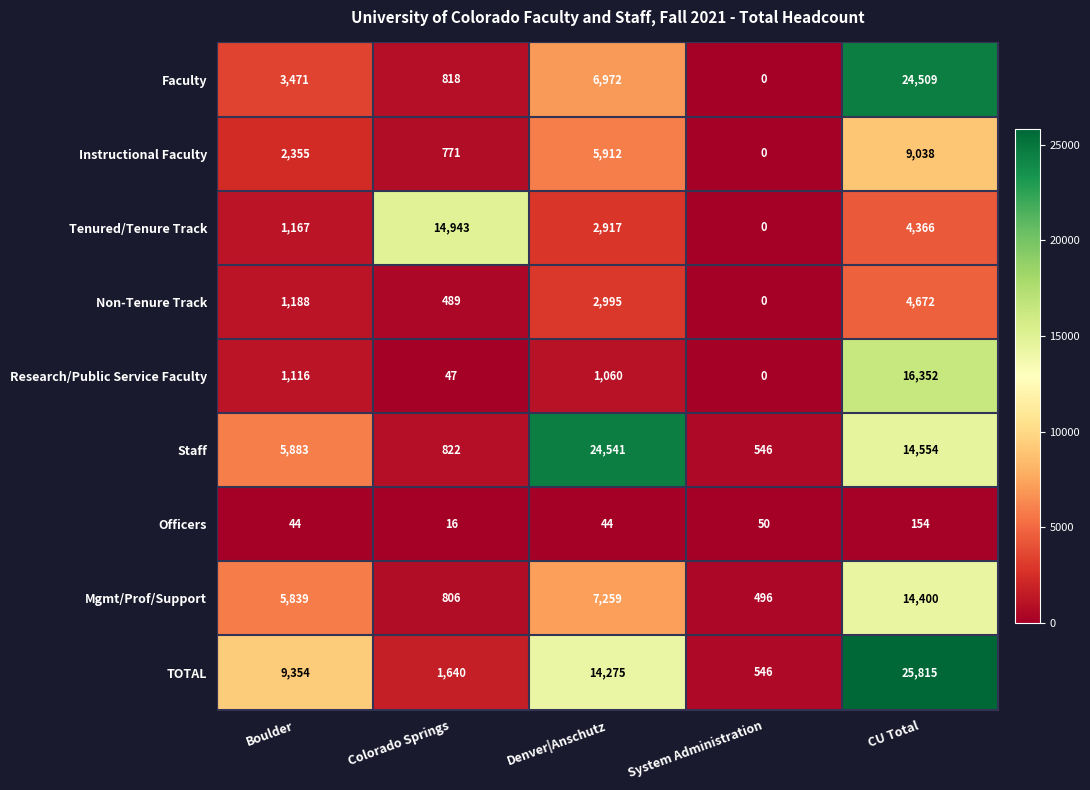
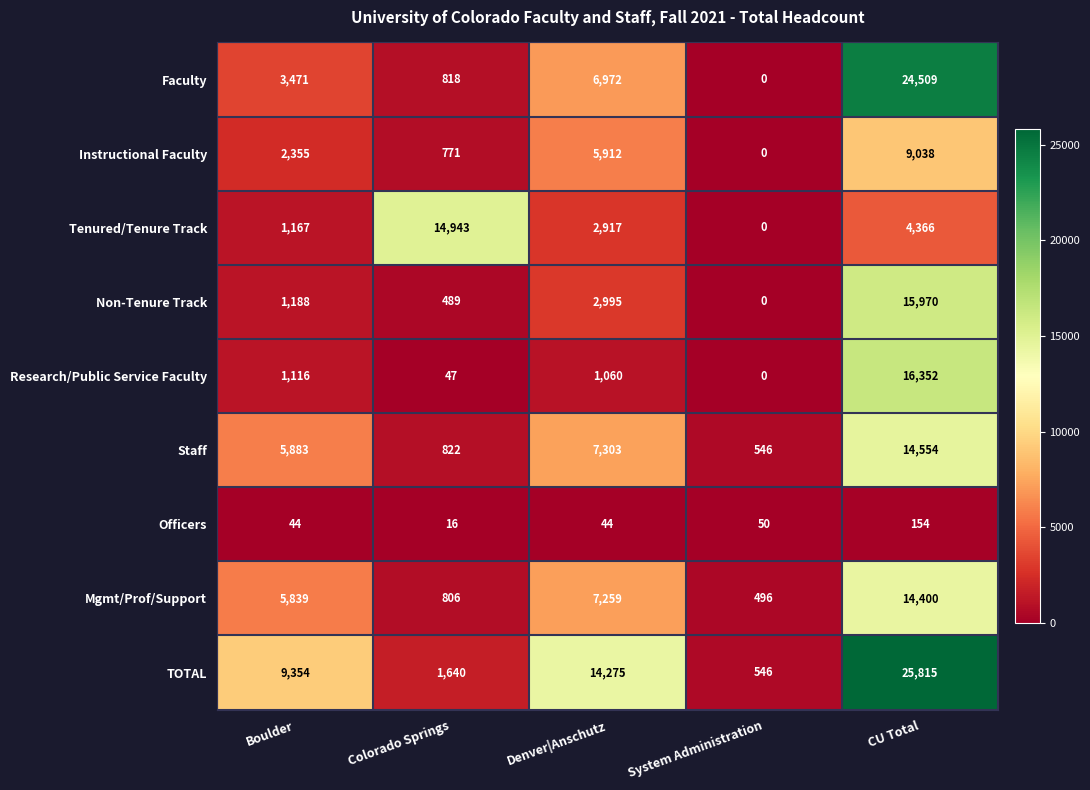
  {
    "Faculty": {
      "Boulder": "3,471",
      "Colorado Springs": "818",
      "Denver|Anschutz": "6,972",
      "System Administration": "0",
      "CU Total": "24,509"
    },
    "Instructional Faculty": {
      "Boulder": "2,355",
      "Colorado Springs": "771",
      "Denver|Anschutz": "5,912",
      "System Administration": "0",
      "CU Total": "9,038"
    },
    "Tenured/Tenure Track": {
      "Boulder": "1,167",
      "Colorado Springs": "14,943",
      "Denver|Anschutz": "2,917",
      "System Administration": "0",
      "CU Total": "4,366"
    },
    "Non-Tenure Track": {
      "Boulder": "1,188",
      "Colorado Springs": "489",
      "Denver|Anschutz": "2,995",
      "System Administration": "0",
-     "CU Total": "4,672"
+     "CU Total": "15,970"
    },
    "Research/Public Service Faculty": {
      "Boulder": "1,116",
      "Colorado Springs": "47",
      "Denver|Anschutz": "1,060",
      "System Administration": "0",
      "CU Total": "16,352"
    },
    "Staff": {
      "Boulder": "5,883",
      "Colorado Springs": "822",
-     "Denver|Anschutz": "24,541",
+     "Denver|Anschutz": "7,303",
      "System Administration": "546",
      "CU Total": "14,554"
    },
    "Officers": {
      "Boulder": "44",
      "Colorado Springs": "16",
      "Denver|Anschutz": "44",
      "System Administration": "50",
      "CU Total": "154"
    },
    "Mgmt/Prof/Support": {
      "Boulder": "5,839",
      "Colorado Springs": "806",
      "Denver|Anschutz": "7,259",
      "System Administration": "496",
      "CU Total": "14,400"
    },
    "TOTAL": {
      "Boulder": "9,354",
      "Colorado Springs": "1,640",
      "Denver|Anschutz": "14,275",
      "System Administration": "546",
      "CU Total": "25,815"
    }
  }
